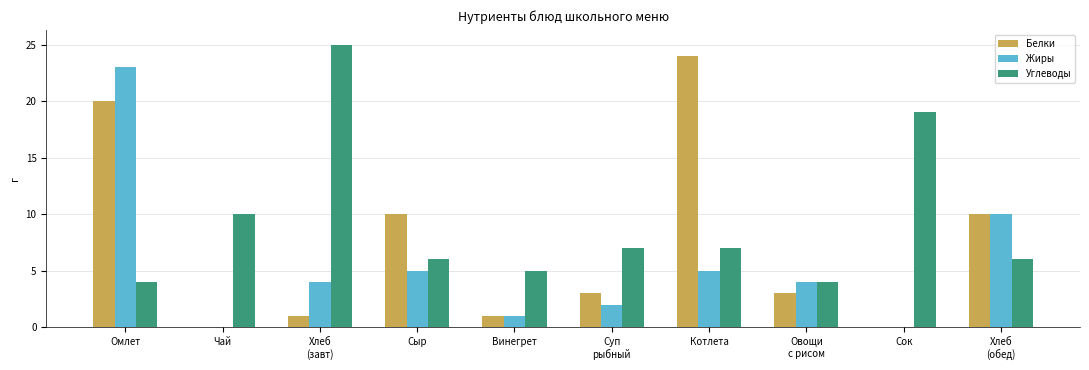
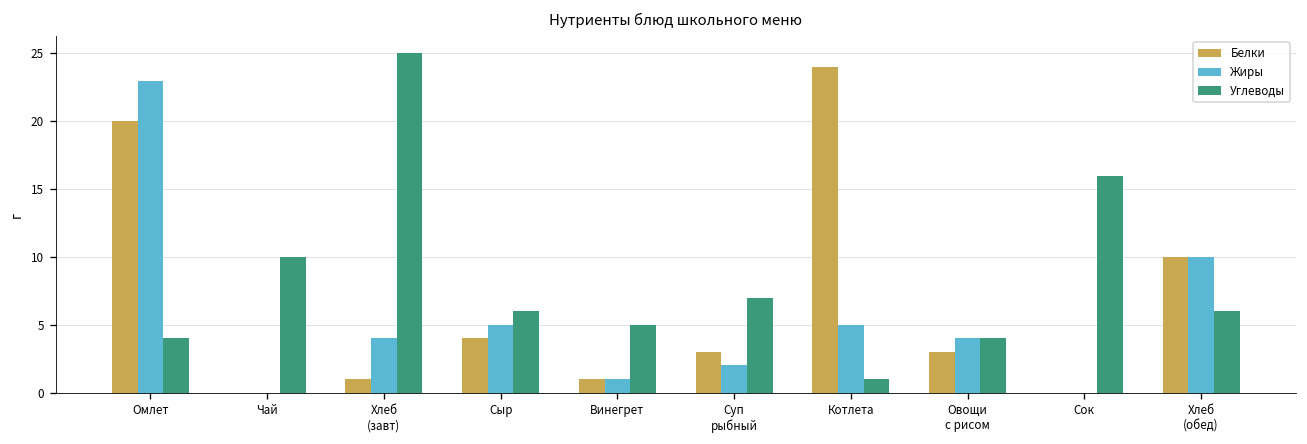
  {
    "Белки": {
      "Омлет": 20,
      "Чай": 0,
      "Хлеб (завт)": 1,
-     "Сыр": 10,
+     "Сыр": 4,
      "Винегрет": 1,
      "Суп рыбный": 3,
      "Котлета": 24,
      "Овощи с рисом": 3,
      "Сок": 0,
      "Хлеб (обед)": 10
    },
    "Жиры": {
      "Омлет": 23,
      "Чай": 0,
      "Хлеб (завт)": 4,
      "Сыр": 5,
      "Винегрет": 1,
      "Суп рыбный": 2,
      "Котлета": 5,
      "Овощи с рисом": 4,
      "Сок": 0,
      "Хлеб (обед)": 10
    },
    "Углеводы": {
      "Омлет": 4,
      "Чай": 10,
      "Хлеб (завт)": 25,
      "Сыр": 6,
      "Винегрет": 5,
      "Суп рыбный": 7,
-     "Котлета": 7,
+     "Котлета": 1,
      "Овощи с рисом": 4,
-     "Сок": 19,
+     "Сок": 16,
      "Хлеб (обед)": 6
    }
  }
